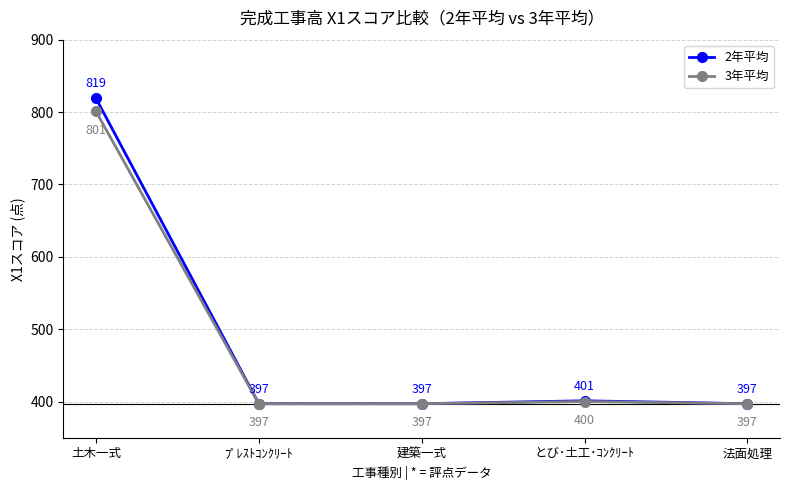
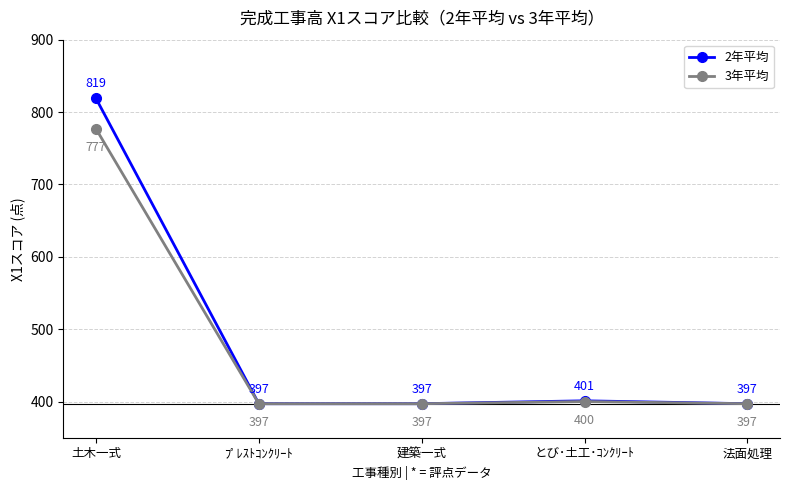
  {
    "2年平均": {
      "土木一式": 819
    },
    "3年平均": {
-     "土木一式": 801
+     "土木一式": 777
    }
  }
